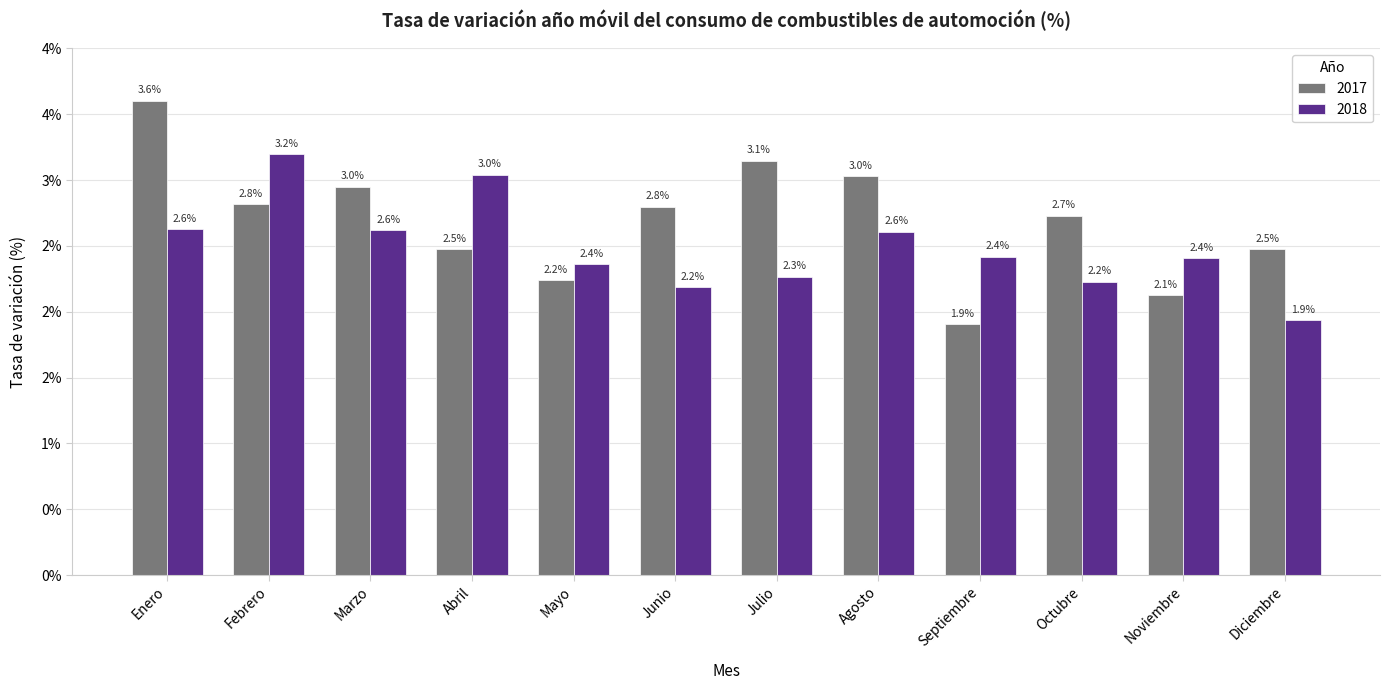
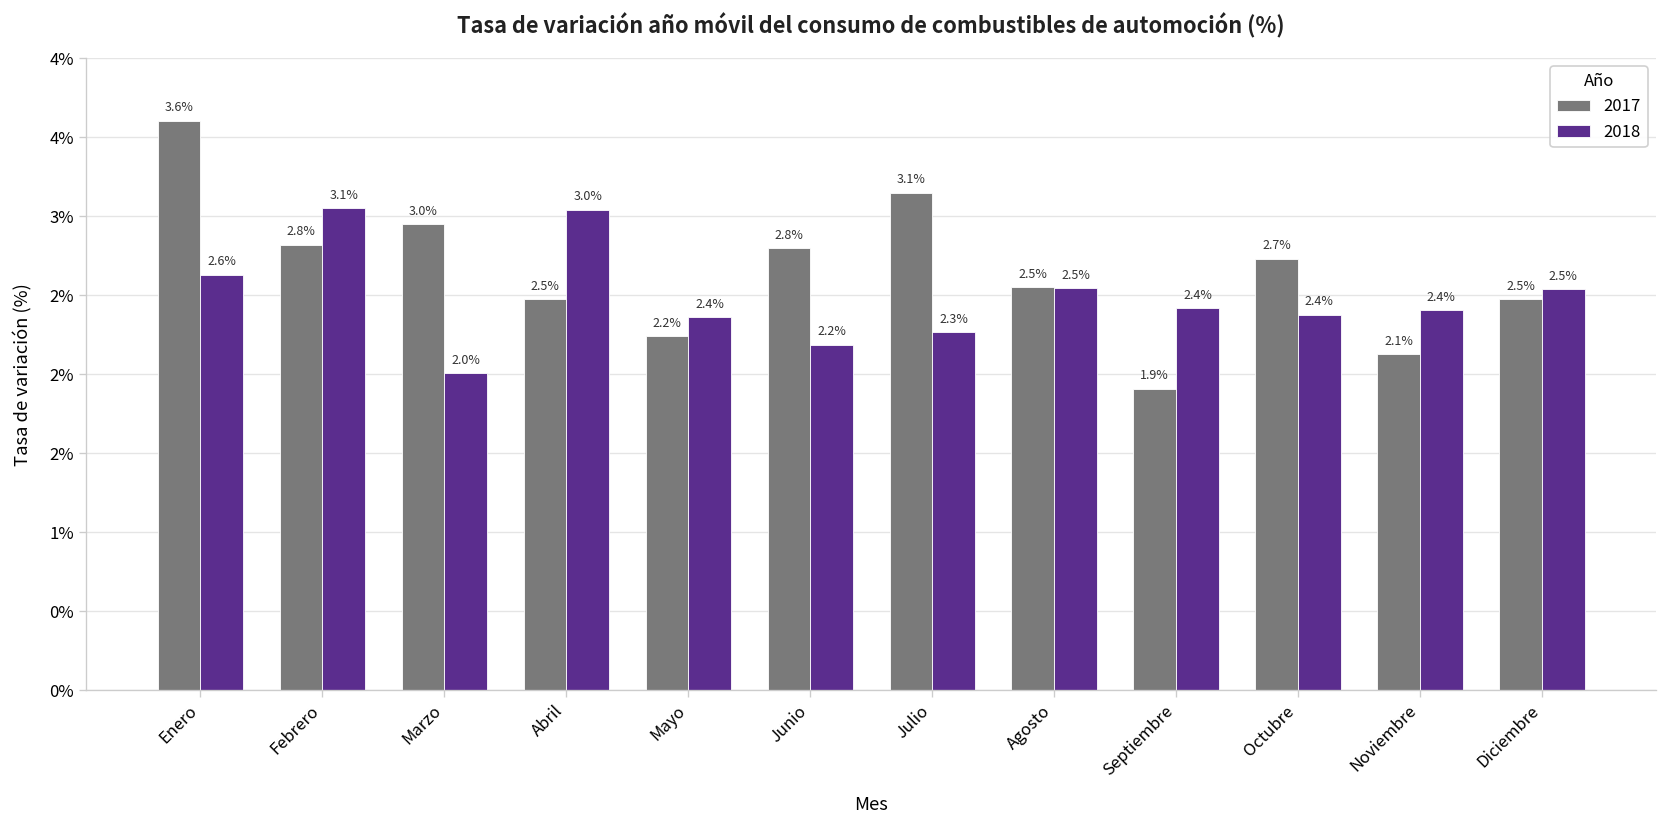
  {
    "2017": {
      "Enero": "3.6%",
      "Febrero": "2.8%",
      "Marzo": "3.0%",
      "Abril": "2.5%",
      "Mayo": "2.2%",
      "Junio": "2.8%",
      "Julio": "3.1%",
-     "Agosto": "3.0%",
+     "Agosto": "2.5%",
      "Septiembre": "1.9%",
      "Octubre": "2.7%",
      "Noviembre": "2.1%",
      "Diciembre": "2.5%"
    },
    "2018": {
      "Enero": "2.6%",
-     "Febrero": "3.2%",
-     "Marzo": "2.6%",
+     "Febrero": "3.1%",
+     "Marzo": "2.0%",
      "Abril": "3.0%",
      "Mayo": "2.4%",
      "Junio": "2.2%",
      "Julio": "2.3%",
-     "Agosto": "2.6%",
+     "Agosto": "2.5%",
      "Septiembre": "2.4%",
-     "Octubre": "2.2%",
+     "Octubre": "2.4%",
      "Noviembre": "2.4%",
-     "Diciembre": "1.9%"
+     "Diciembre": "2.5%"
    }
  }
